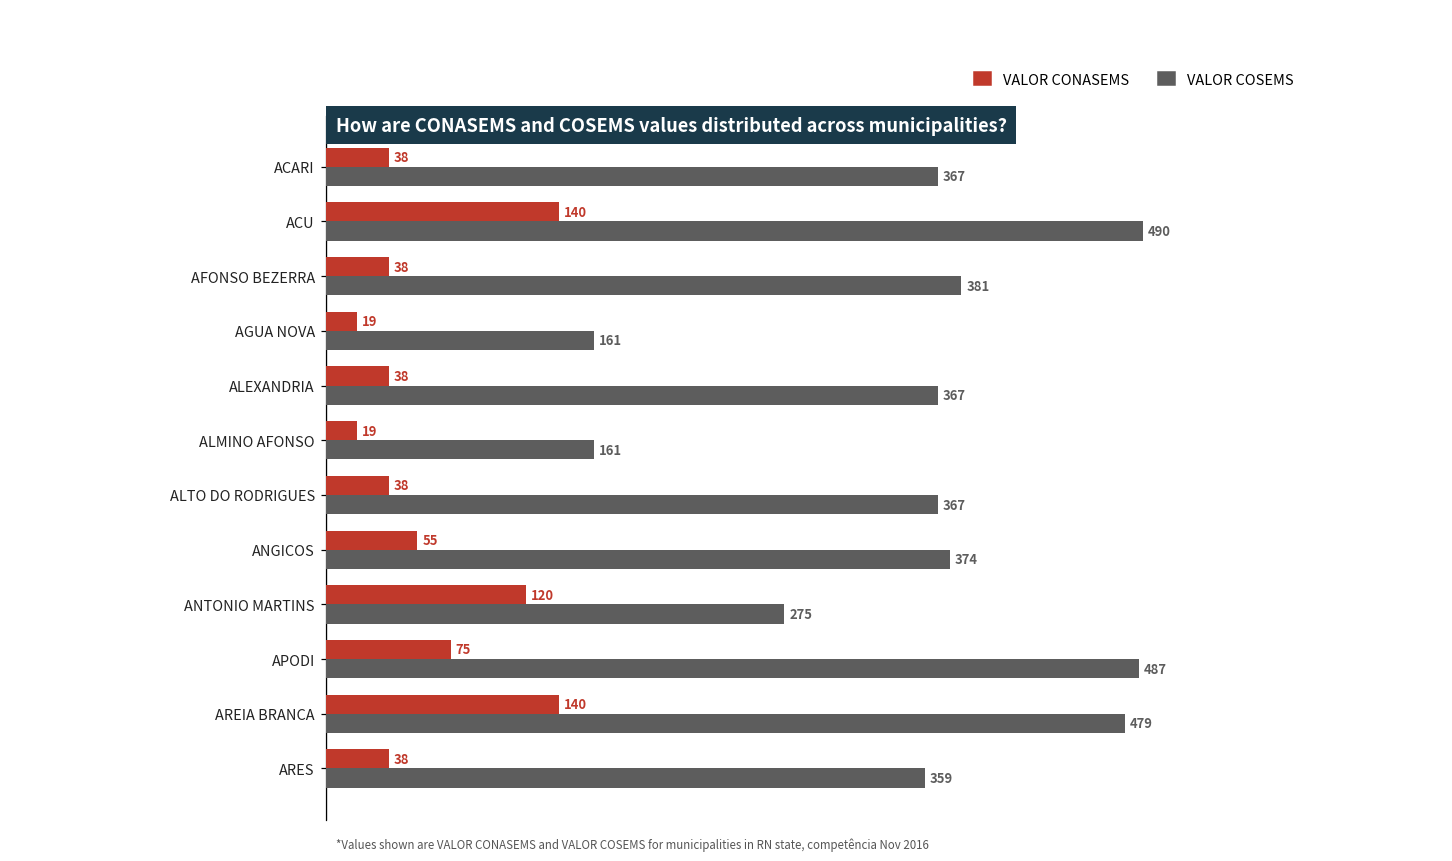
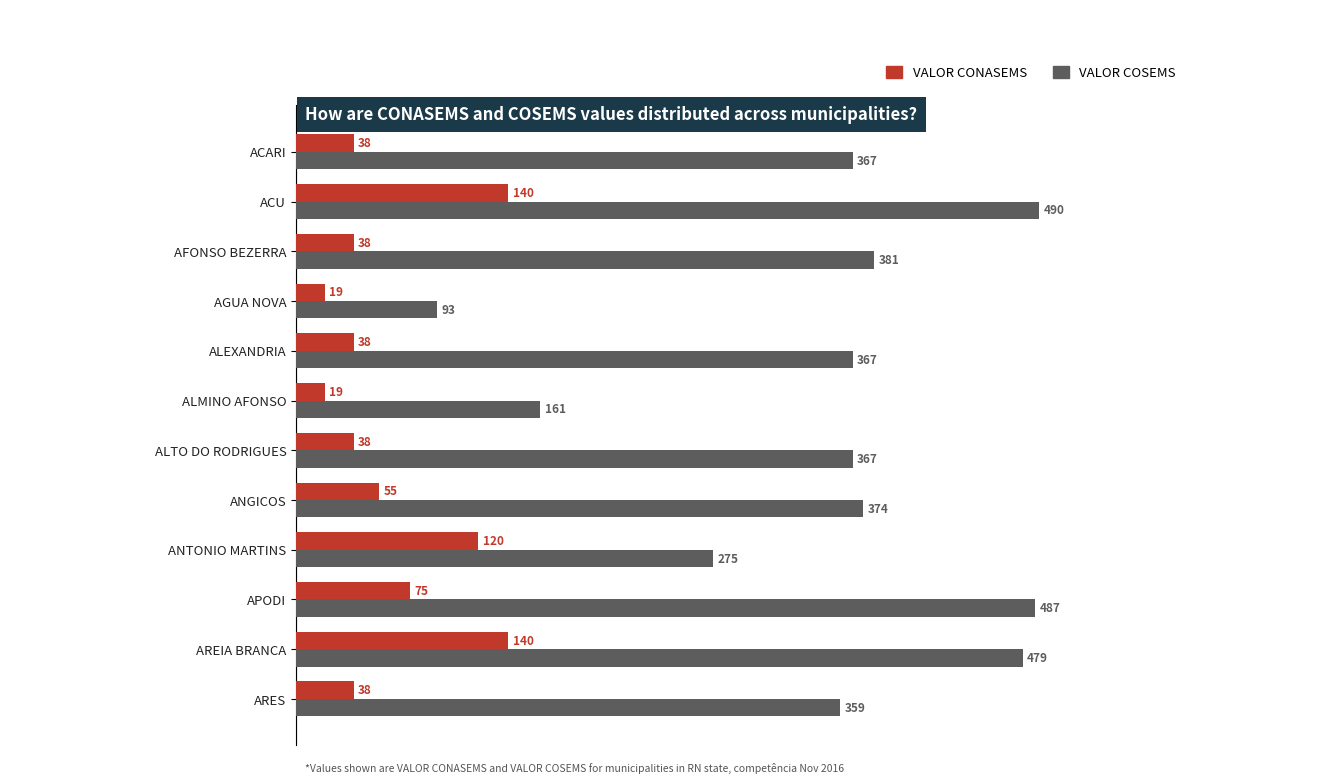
  {
    "VALOR CONASEMS": {
      "ACARI": 38,
      "ACU": 140,
      "AFONSO BEZERRA": 38,
      "AGUA NOVA": 19,
      "ALEXANDRIA": 38,
      "ALMINO AFONSO": 19,
      "ALTO DO RODRIGUES": 38,
      "ANGICOS": 55,
      "ANTONIO MARTINS": 120,
      "APODI": 75,
      "AREIA BRANCA": 140,
      "ARES": 38
    },
    "VALOR COSEMS": {
      "ACARI": 367,
      "ACU": 490,
      "AFONSO BEZERRA": 381,
-     "AGUA NOVA": 161,
+     "AGUA NOVA": 93,
      "ALEXANDRIA": 367,
      "ALMINO AFONSO": 161,
      "ALTO DO RODRIGUES": 367,
      "ANGICOS": 374,
      "ANTONIO MARTINS": 275,
      "APODI": 487,
      "AREIA BRANCA": 479,
      "ARES": 359
    }
  }
